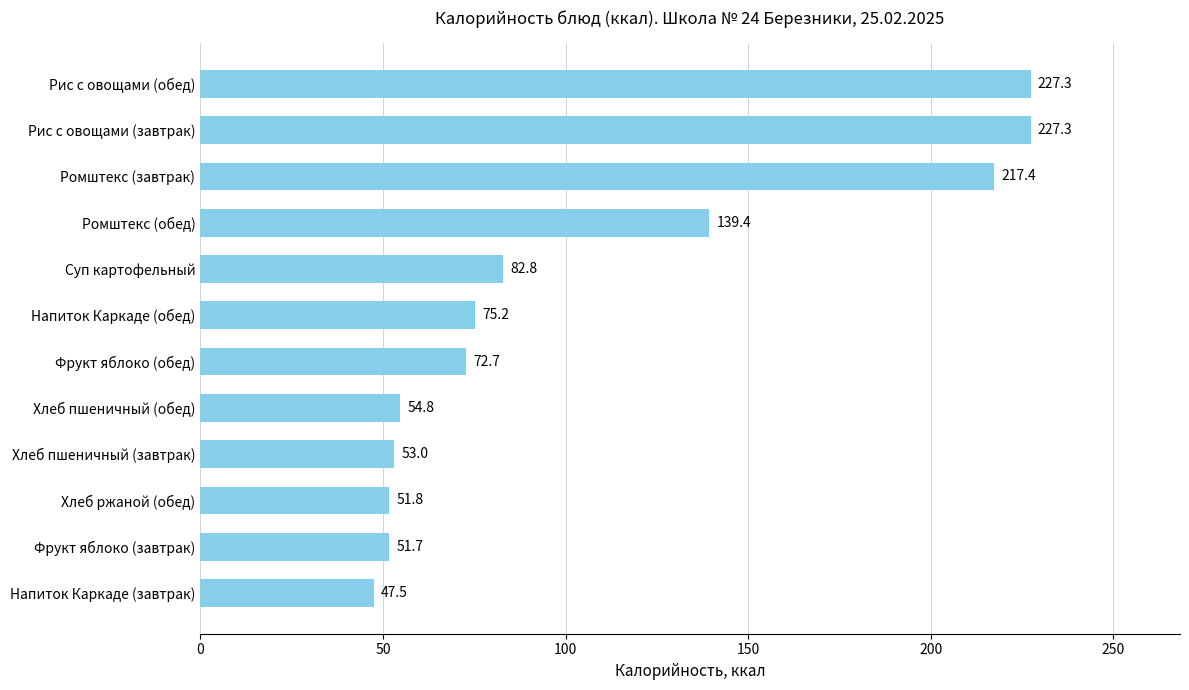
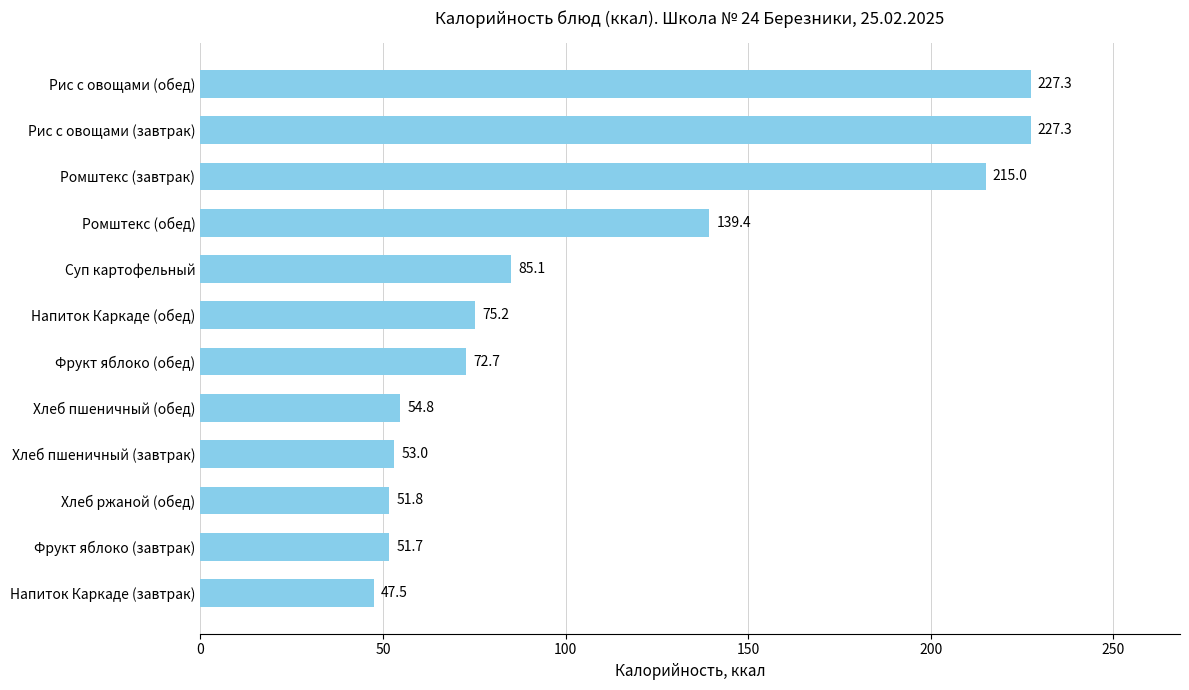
  {
    "Рис с овощами (обед)": 227.3,
    "Рис с овощами (завтрак)": 227.3,
-   "Ромштекс (завтрак)": 217.4,
+   "Ромштекс (завтрак)": 215.0,
    "Ромштекс (обед)": 139.4,
-   "Суп картофельный": 82.8,
+   "Суп картофельный": 85.1,
    "Напиток Каркаде (обед)": 75.2,
    "Фрукт яблоко (обед)": 72.7,
    "Хлеб пшеничный (обед)": 54.8,
    "Хлеб пшеничный (завтрак)": 53.0,
    "Хлеб ржаной (обед)": 51.8,
    "Фрукт яблоко (завтрак)": 51.7,
    "Напиток Каркаде (завтрак)": 47.5
  }
